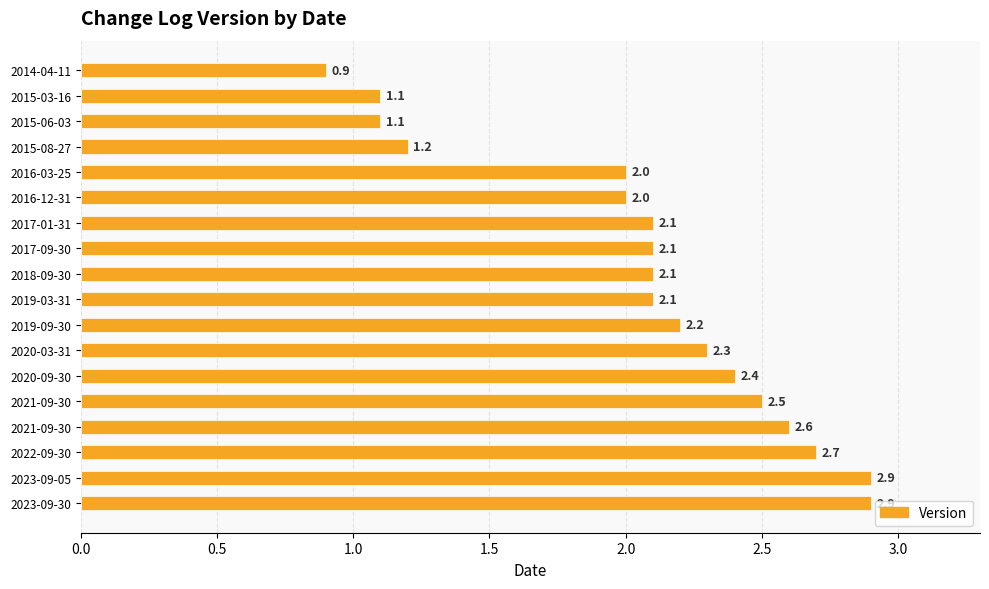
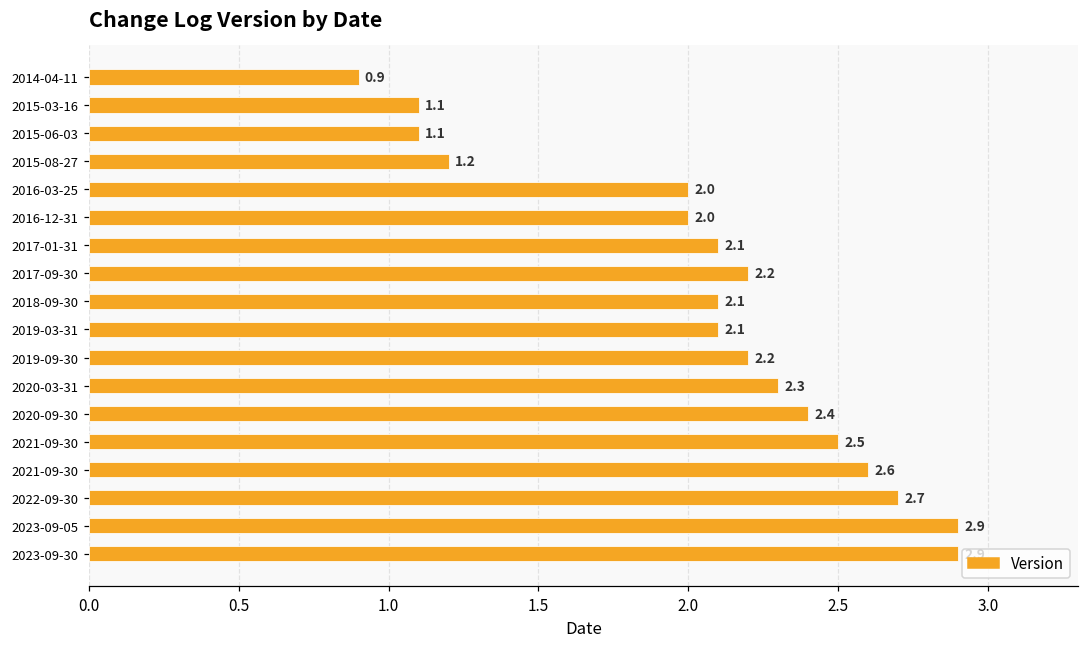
  {
    "2014-04-11": 0.9,
    "2015-03-16": 1.1,
    "2015-06-03": 1.1,
    "2015-08-27": 1.2,
    "2016-03-25": 2.0,
    "2016-12-31": 2.0,
    "2017-01-31": 2.1,
-   "2017-09-30": 2.1,
+   "2017-09-30": 2.2,
    "2018-09-30": 2.1,
    "2019-03-31": 2.1,
    "2019-09-30": 2.2,
    "2020-03-31": 2.3,
    "2020-09-30": 2.4,
    "2022-09-30": 2.7,
    "2023-09-05": 2.9
  }
